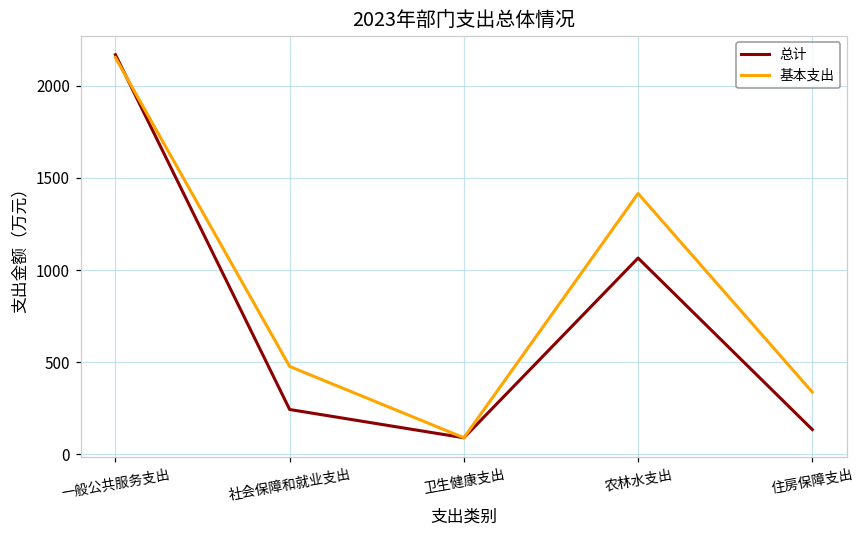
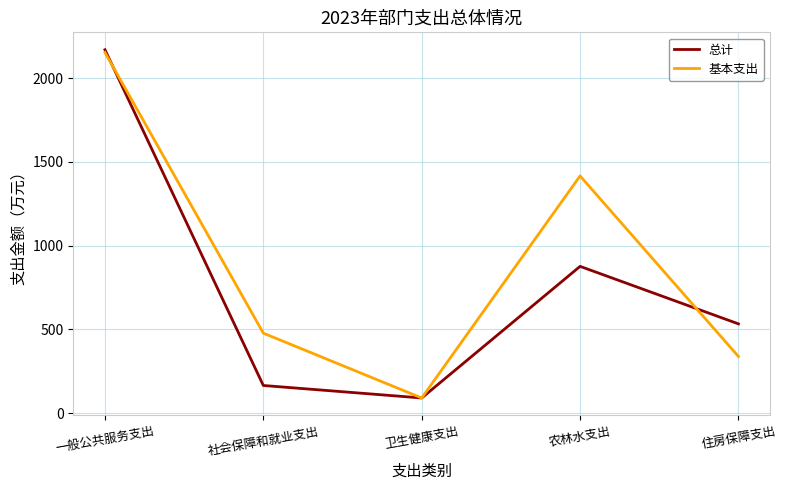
  {
    "总计": {
      "一般公共服务支出": 2170,
-     "社会保障和就业支出": 240,
-     "农林水支出": 1070,
-     "住房保障支出": 130
+     "社会保障和就业支出": 160,
+     "农林水支出": 880,
+     "住房保障支出": 530
    },
    "基本支出": {
      "一般公共服务支出": 2150,
      "社会保障和就业支出": 480,
      "农林水支出": 1420,
      "住房保障支出": 340
    }
  }
